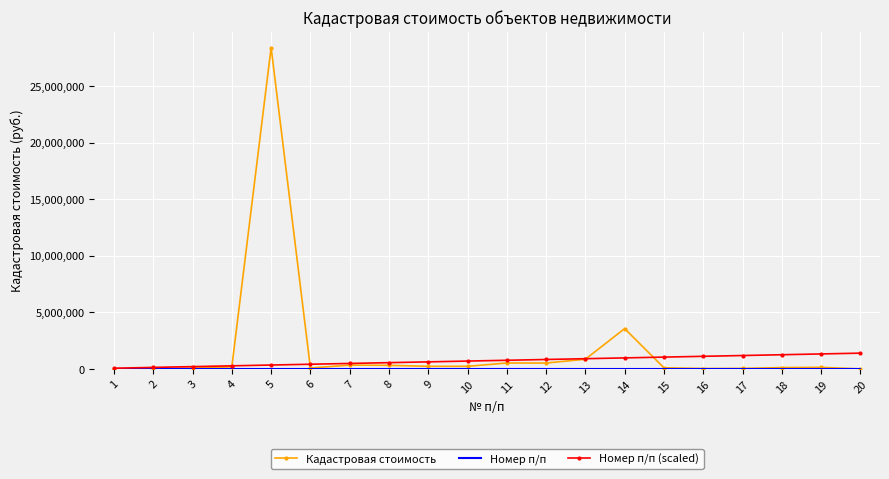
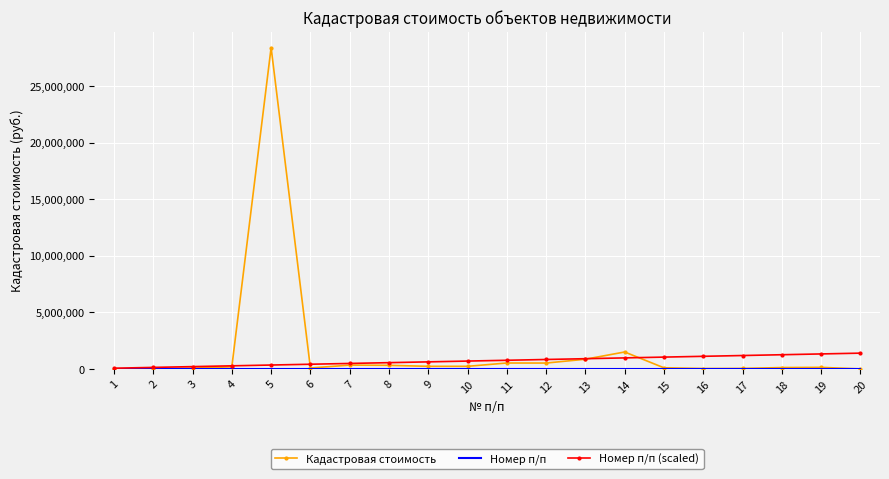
  {
    "Кадастровая стоимость": {
      "5": "28,400,000",
      "8": "300,000",
      "9": "200,000",
      "10": "200,000",
      "11": "500,000",
      "12": "500,000",
-     "14": "3,600,000"
+     "14": "1,500,000"
    },
    "Номер п/п": {
      "5": "0",
      "7": "0",
      "8": "0",
      "9": "0",
      "10": "0",
      "11": "0",
      "12": "0",
      "13": "0",
      "14": "0"
    },
    "Номер п/п (scaled)": {
      "5": "400,000",
      "6": "400,000",
      "8": "600,000",
      "9": "600,000",
      "10": "700,000",
      "11": "800,000",
      "12": "800,000",
      "14": "1,000,000",
      "15": "1,100,000",
      "16": "1,100,000",
      "17": "1,200,000",
      "18": "1,300,000",
      "19": "1,300,000",
      "20": "1,400,000"
    }
  }
